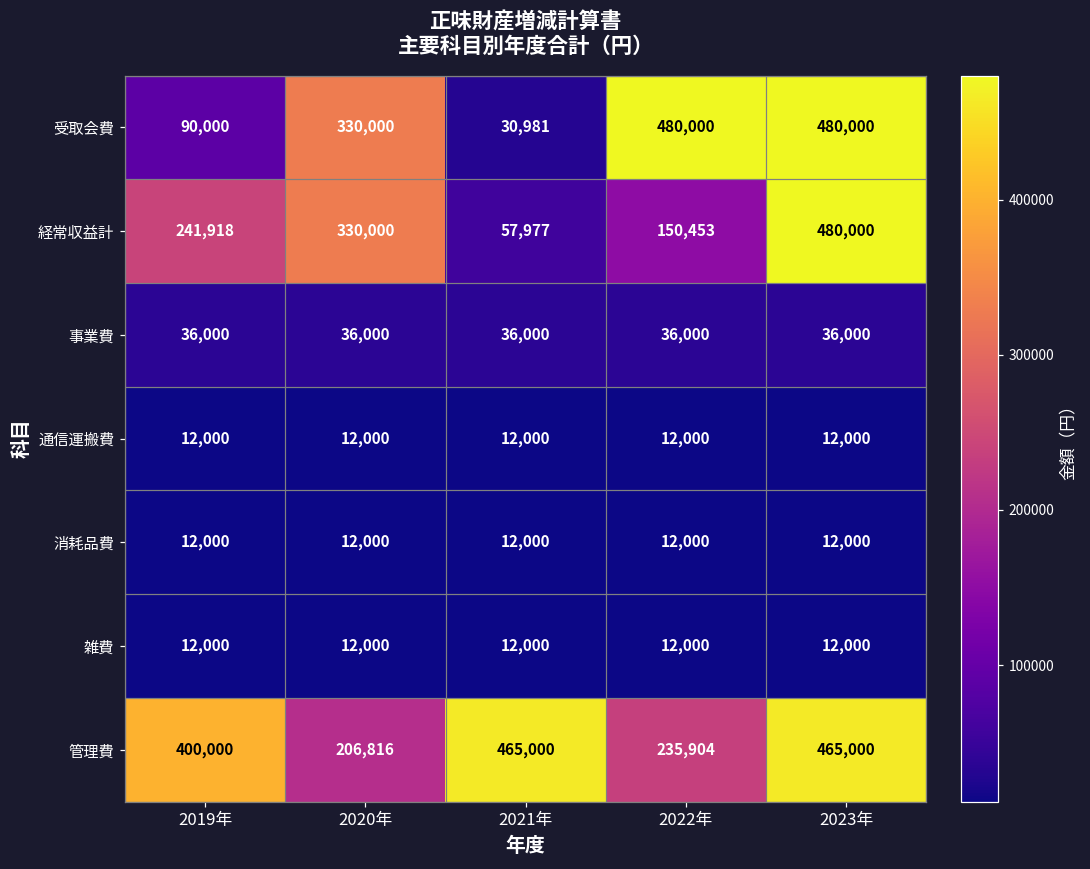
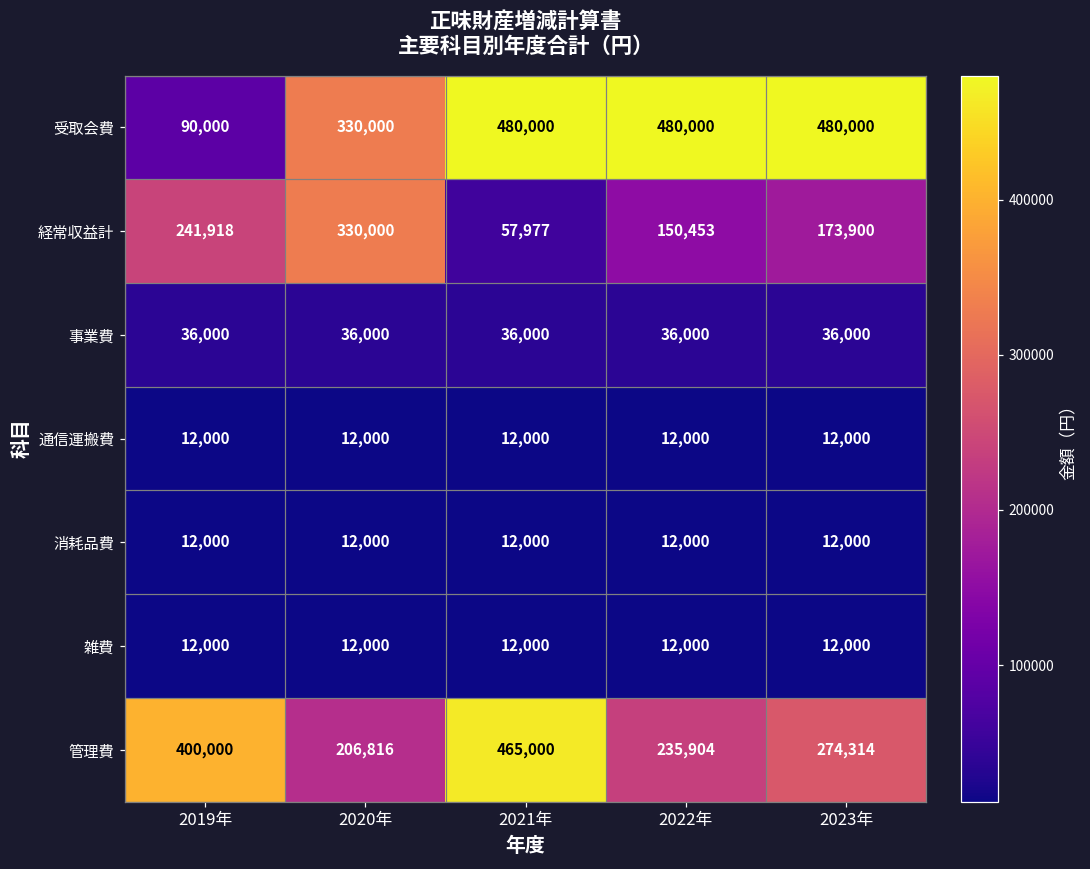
  {
    "受取会費": {
      "2019年": "90,000",
      "2020年": "330,000",
-     "2021年": "30,981",
+     "2021年": "480,000",
      "2022年": "480,000",
      "2023年": "480,000"
    },
    "経常収益計": {
      "2019年": "241,918",
      "2020年": "330,000",
      "2021年": "57,977",
      "2022年": "150,453",
-     "2023年": "480,000"
+     "2023年": "173,900"
    },
    "事業費": {
      "2019年": "36,000",
      "2020年": "36,000",
      "2021年": "36,000",
      "2022年": "36,000",
      "2023年": "36,000"
    },
    "通信運搬費": {
      "2019年": "12,000",
      "2020年": "12,000",
      "2021年": "12,000",
      "2022年": "12,000",
      "2023年": "12,000"
    },
    "消耗品費": {
      "2019年": "12,000",
      "2020年": "12,000",
      "2021年": "12,000",
      "2022年": "12,000",
      "2023年": "12,000"
    },
    "雑費": {
      "2019年": "12,000",
      "2020年": "12,000",
      "2021年": "12,000",
      "2022年": "12,000",
      "2023年": "12,000"
    },
    "管理費": {
      "2019年": "400,000",
      "2020年": "206,816",
      "2021年": "465,000",
      "2022年": "235,904",
-     "2023年": "465,000"
+     "2023年": "274,314"
    }
  }
